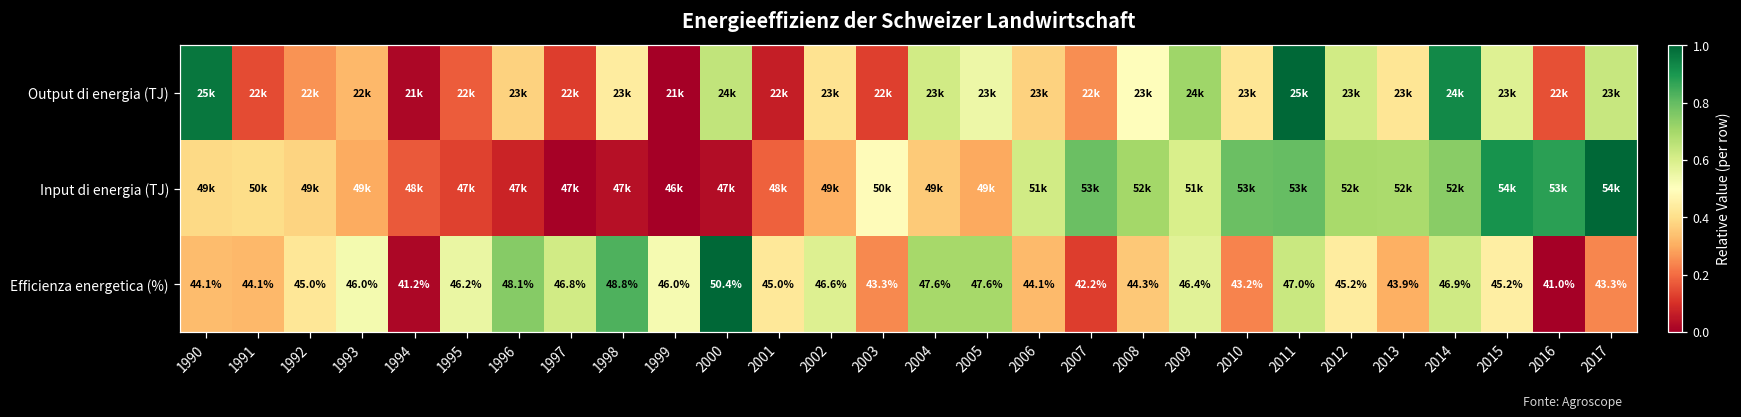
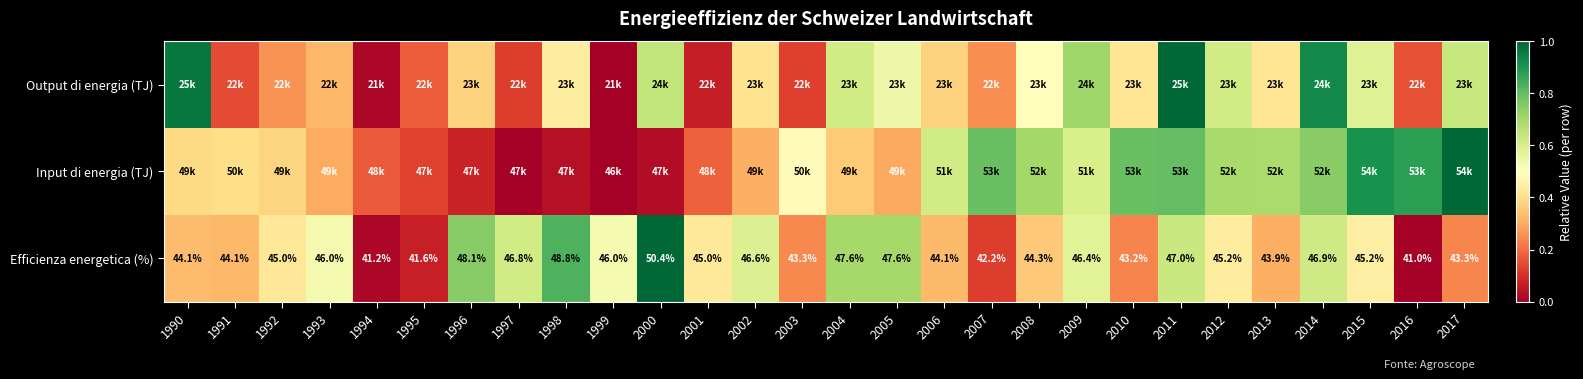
  {
    "Output di energia (TJ)": {
      "1990": "25k",
      "1991": "22k",
      "1992": "22k",
      "1993": "22k",
      "1994": "21k",
      "1995": "22k",
      "1996": "23k",
      "1997": "22k",
      "1998": "23k",
      "1999": "21k",
      "2000": "24k",
      "2001": "22k",
      "2002": "23k",
      "2003": "22k",
      "2004": "23k",
      "2005": "23k",
      "2006": "23k",
      "2007": "22k",
      "2008": "23k",
      "2009": "24k",
      "2010": "23k",
      "2011": "25k",
      "2012": "23k",
      "2013": "23k",
      "2014": "24k",
      "2015": "23k",
      "2016": "22k",
      "2017": "23k"
    },
    "Input di energia (TJ)": {
      "1990": "49k",
      "1991": "50k",
      "1992": "49k",
      "1993": "49k",
      "1994": "48k",
      "1995": "47k",
      "1996": "47k",
      "1997": "47k",
      "1998": "47k",
      "1999": "46k",
      "2000": "47k",
      "2001": "48k",
      "2002": "49k",
      "2003": "50k",
      "2004": "49k",
      "2005": "49k",
      "2006": "51k",
      "2007": "53k",
      "2008": "52k",
      "2009": "51k",
      "2010": "53k",
      "2011": "53k",
      "2012": "52k",
      "2013": "52k",
      "2014": "52k",
      "2015": "54k",
      "2016": "53k",
      "2017": "54k"
    },
    "Efficienza energetica (%)": {
      "1990": "44.1%",
      "1991": "44.1%",
      "1992": "45.0%",
      "1993": "46.0%",
      "1994": "41.2%",
-     "1995": "46.2%",
+     "1995": "41.6%",
      "1996": "48.1%",
      "1997": "46.8%",
      "1998": "48.8%",
      "1999": "46.0%",
      "2000": "50.4%",
      "2001": "45.0%",
      "2002": "46.6%",
      "2003": "43.3%",
      "2004": "47.6%",
      "2005": "47.6%",
      "2006": "44.1%",
      "2007": "42.2%",
      "2008": "44.3%",
      "2009": "46.4%",
      "2010": "43.2%",
      "2011": "47.0%",
      "2012": "45.2%",
      "2013": "43.9%",
      "2014": "46.9%",
      "2015": "45.2%",
      "2016": "41.0%",
      "2017": "43.3%"
    }
  }
